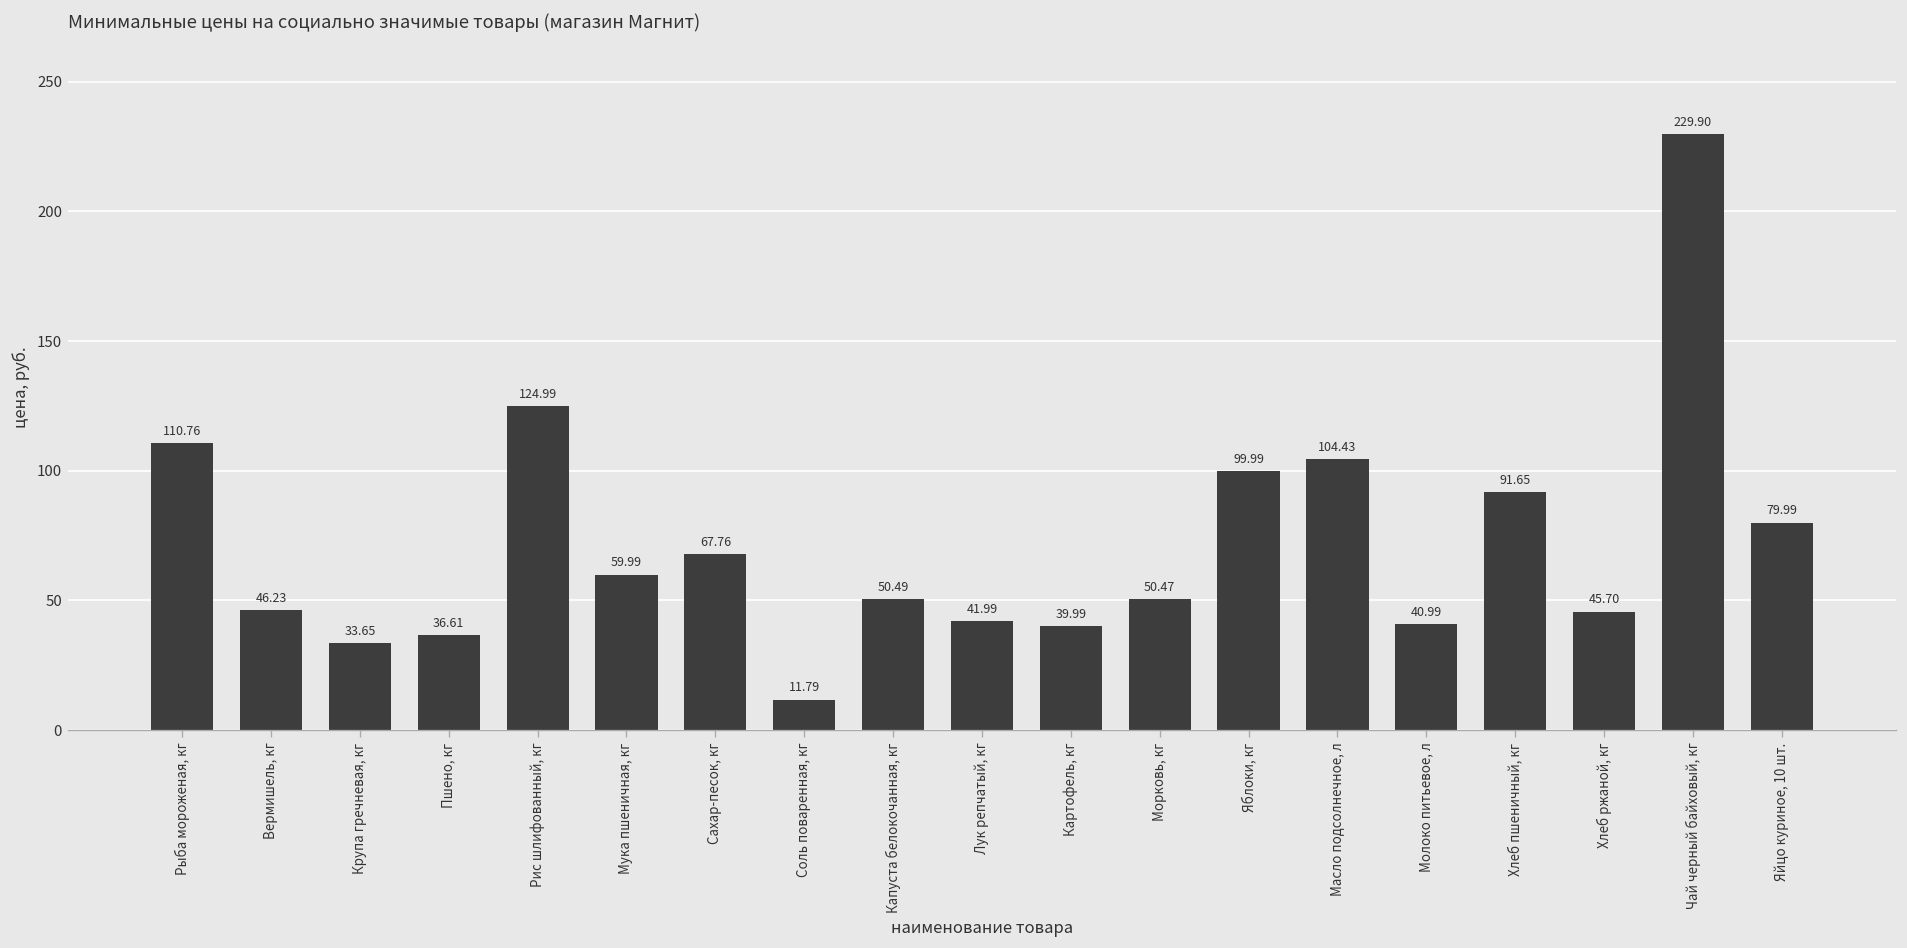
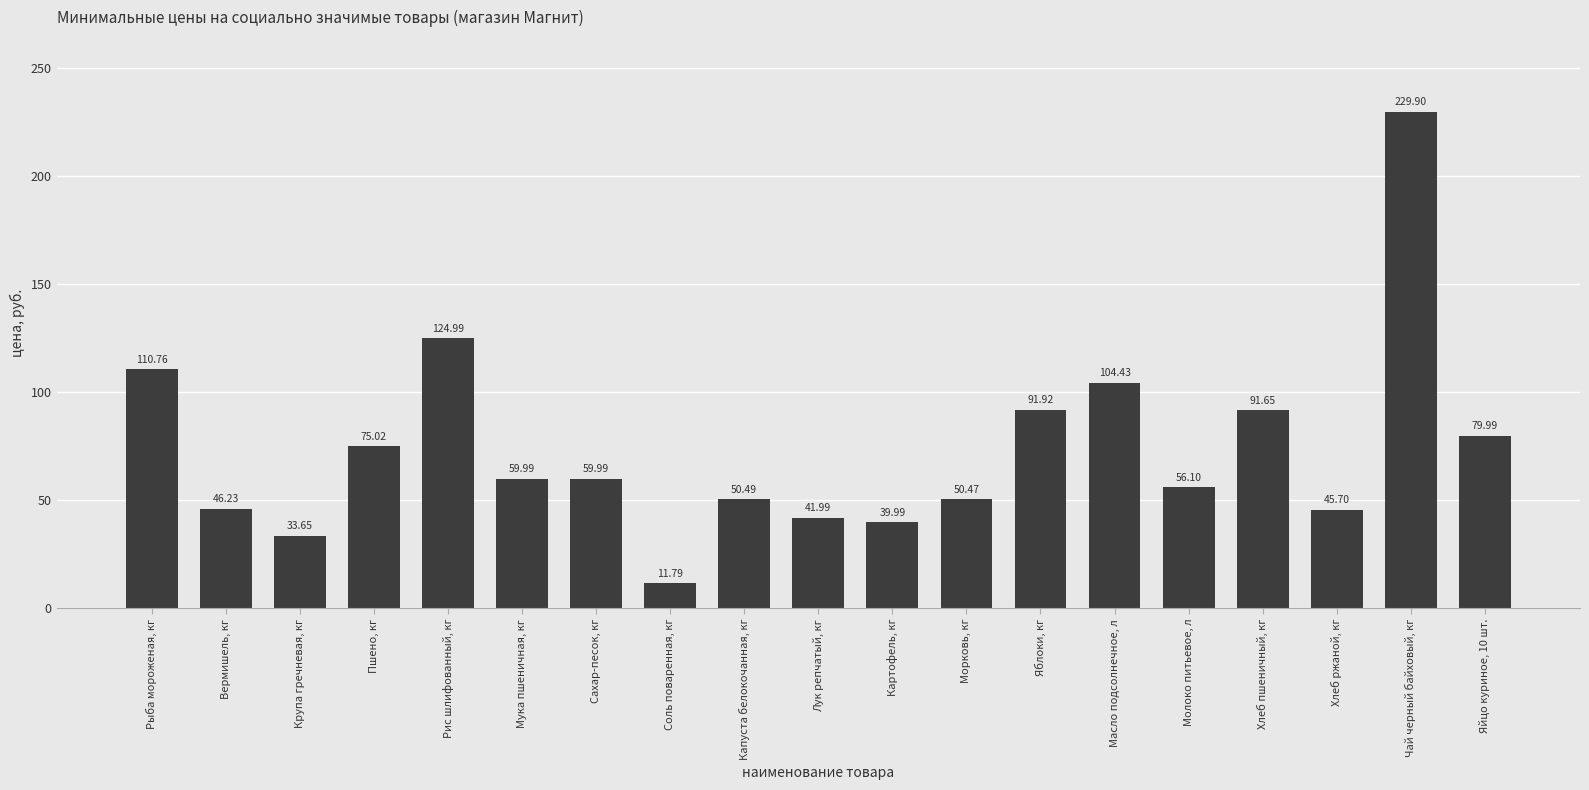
  {
    "Рыба мороженая, кг": 110.76,
    "Вермишель, кг": 46.23,
    "Крупа гречневая, кг": 33.65,
-   "Пшено, кг": 36.61,
+   "Пшено, кг": 75.02,
    "Рис шлифованный, кг": 124.99,
    "Мука пшеничная, кг": 59.99,
-   "Сахар-песок, кг": 67.76,
+   "Сахар-песок, кг": 59.99,
    "Соль поваренная, кг": 11.79,
    "Капуста белокочанная, кг": 50.49,
    "Лук репчатый, кг": 41.99,
    "Картофель, кг": 39.99,
    "Морковь, кг": 50.47,
-   "Яблоки, кг": 99.99,
+   "Яблоки, кг": 91.92,
    "Масло подсолнечное, л": 104.43,
-   "Молоко питьевое, л": 40.99,
+   "Молоко питьевое, л": 56.10,
    "Хлеб пшеничный, кг": 91.65,
    "Хлеб ржаной, кг": 45.70,
    "Чай черный байховый, кг": 229.90,
    "Яйцо куриное, 10 шт.": 79.99
  }
